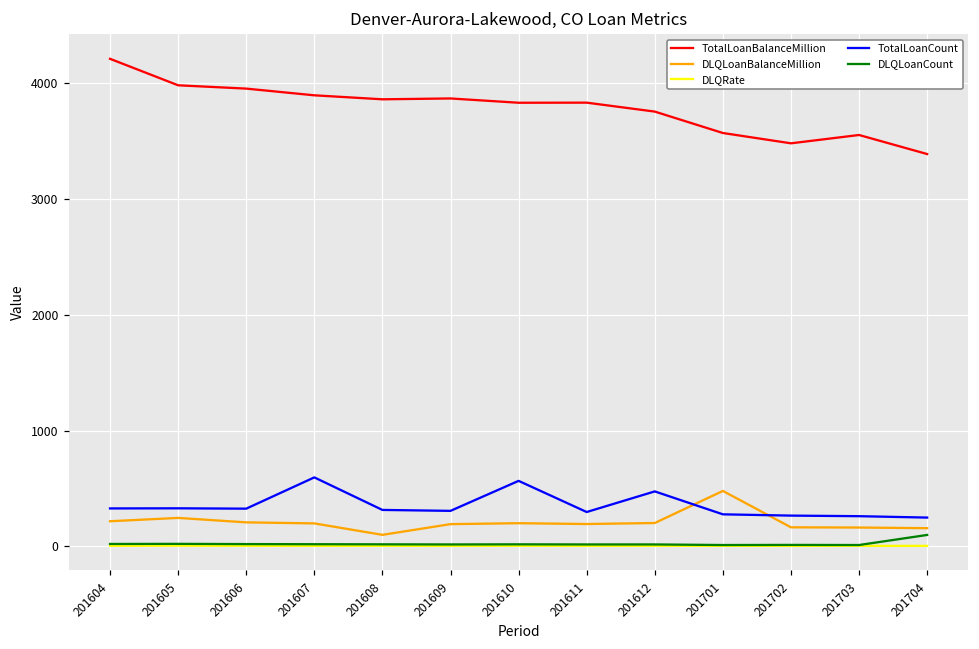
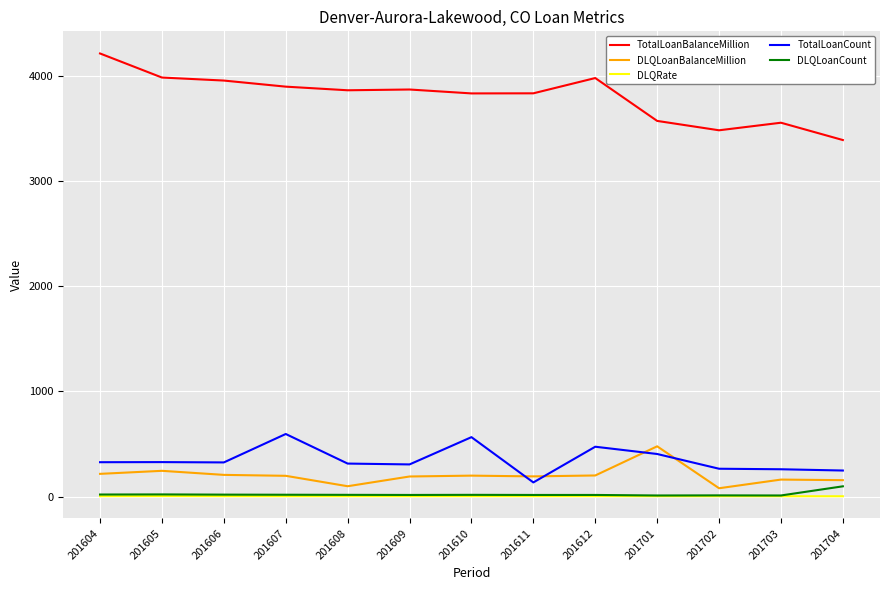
  {
    "TotalLoanBalanceMillion": {
      "201604": 4210,
      "201605": 3980,
      "201606": 3950,
      "201607": 3900,
      "201608": 3860,
      "201609": 3870,
      "201610": 3830,
      "201611": 3830,
-     "201612": 3750,
+     "201612": 3980,
      "201701": 3570,
      "201702": 3480,
      "201703": 3550,
      "201704": 3390
    },
    "DLQLoanBalanceMillion": {
      "201604": 220,
      "201605": 250,
      "201606": 210,
      "201607": 200,
      "201608": 100,
      "201609": 190,
      "201610": 200,
      "201611": 190,
      "201612": 200,
      "201701": 480,
-     "201702": 160,
+     "201702": 80,
      "201703": 160,
      "201704": 160
    },
    "DLQRate": {
      "201704": 0
    },
    "TotalLoanCount": {
      "201604": 330,
      "201605": 330,
      "201606": 330,
      "201607": 600,
      "201608": 320,
      "201609": 310,
      "201610": 570,
-     "201611": 300,
+     "201611": 140,
      "201612": 480,
-     "201701": 280,
+     "201701": 410,
      "201702": 270,
      "201703": 260,
      "201704": 250
    },
    "DLQLoanCount": {
      "201704": 100
    }
  }
